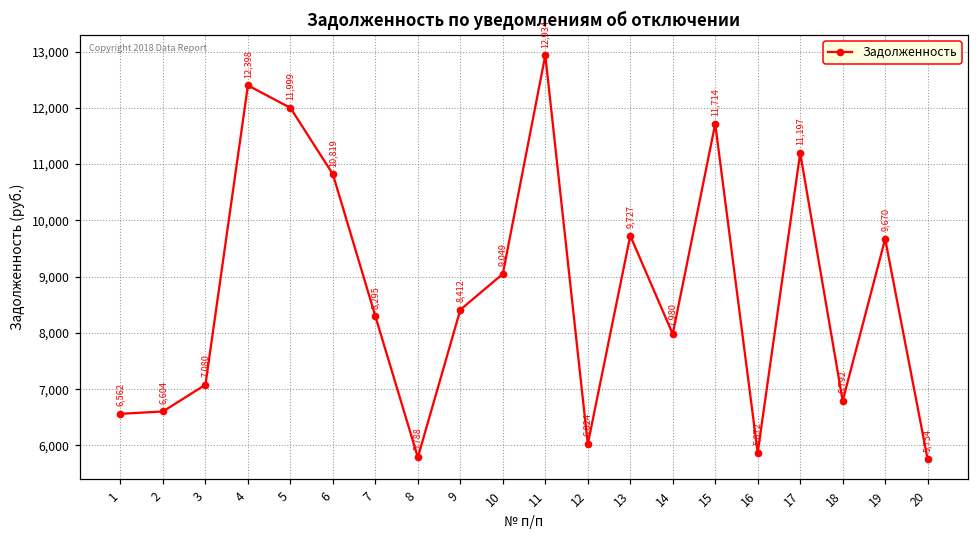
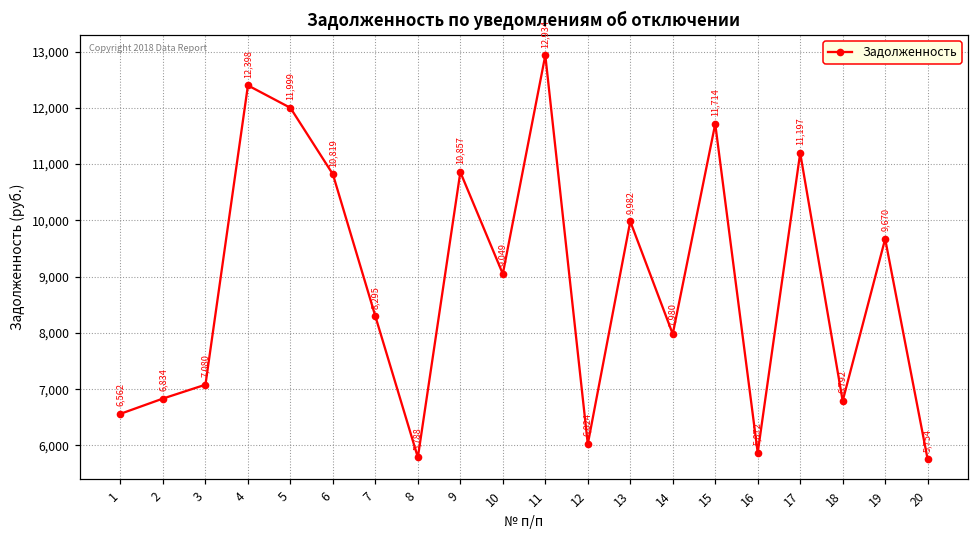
  {
    "1": "6,562",
-   "2": "6,604",
+   "2": "6,834",
    "3": "7,080",
    "4": "12,398",
    "5": "11,999",
    "6": "10,819",
    "7": "8,295",
    "8": "5,788",
-   "9": "8,412",
+   "9": "10,857",
    "10": "9,049",
    "11": "12,934",
    "12": "6,024",
-   "13": "9,727",
+   "13": "9,982",
    "14": "7,980",
    "15": "11,714",
    "16": "5,872",
    "17": "11,197",
    "18": "6,792",
    "19": "9,670",
    "20": "5,754"
  }
